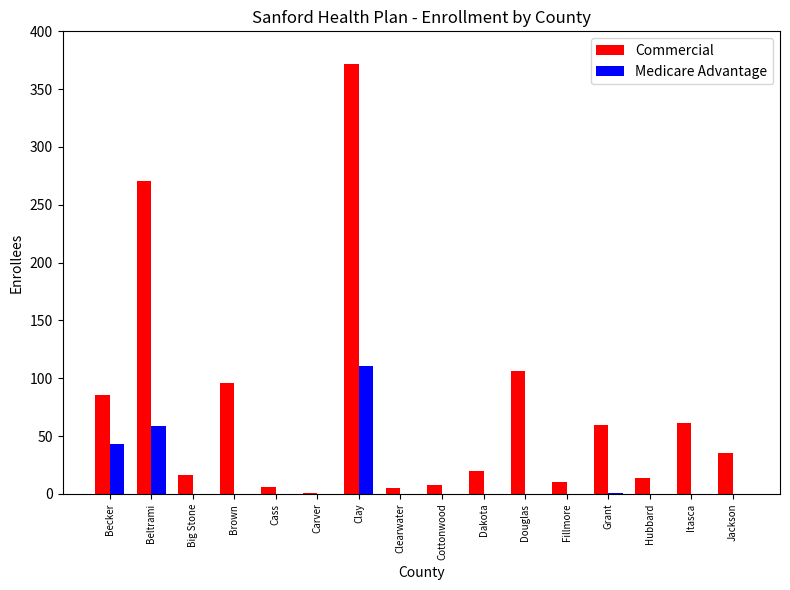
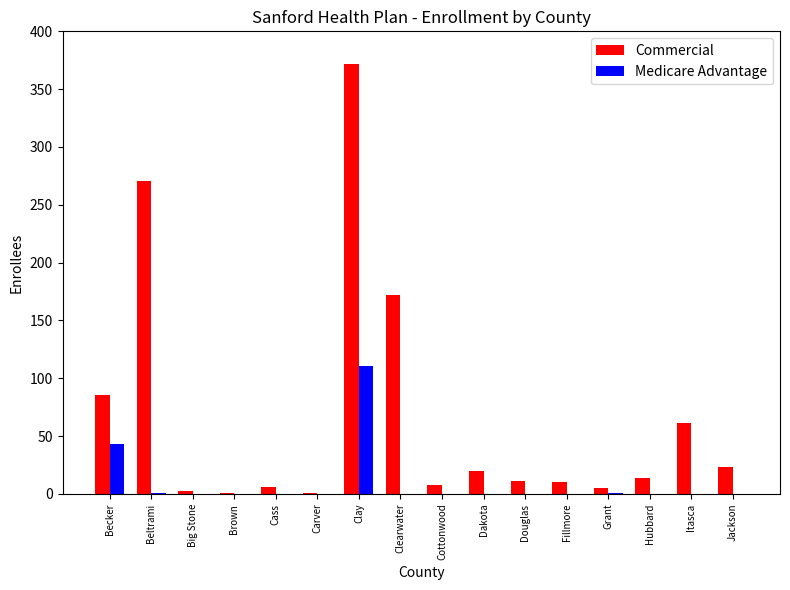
  {
    "Commercial": {
      "Becker": 86,
      "Beltrami": 271,
-     "Big Stone": 16,
-     "Brown": 96,
+     "Big Stone": 3,
+     "Brown": 1,
      "Cass": 6,
      "Clay": 372,
-     "Clearwater": 5,
+     "Clearwater": 172,
      "Cottonwood": 8,
      "Dakota": 20,
-     "Douglas": 106,
+     "Douglas": 11,
      "Fillmore": 10,
-     "Grant": 60,
+     "Grant": 5,
      "Hubbard": 14,
      "Itasca": 61,
-     "Jackson": 35
+     "Jackson": 23
    },
    "Medicare Advantage": {
      "Becker": 43,
-     "Beltrami": 59,
+     "Beltrami": 1,
      "Big Stone": 0,
      "Brown": 0,
      "Cass": 0,
      "Carver": 0,
      "Clay": 111,
      "Clearwater": 0,
      "Cottonwood": 0,
      "Dakota": 0,
      "Douglas": 0,
      "Fillmore": 0,
      "Hubbard": 0,
      "Itasca": 0,
      "Jackson": 0
    }
  }
